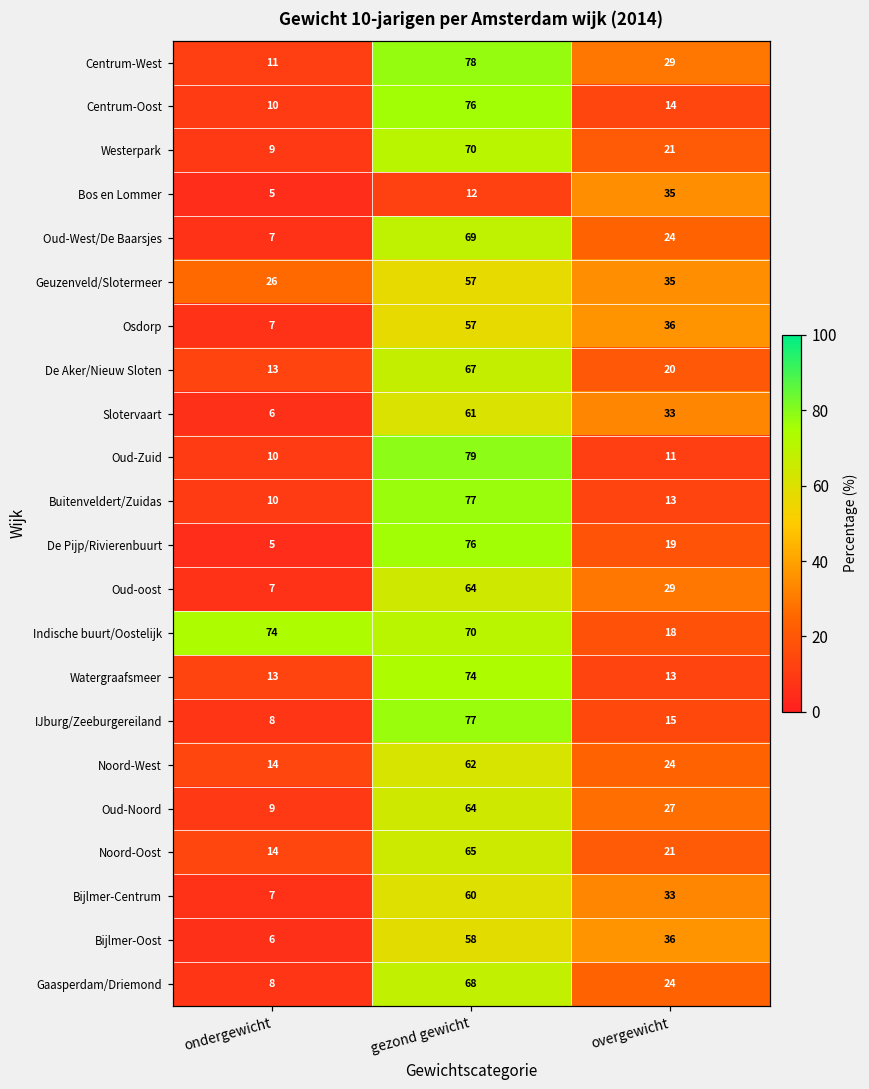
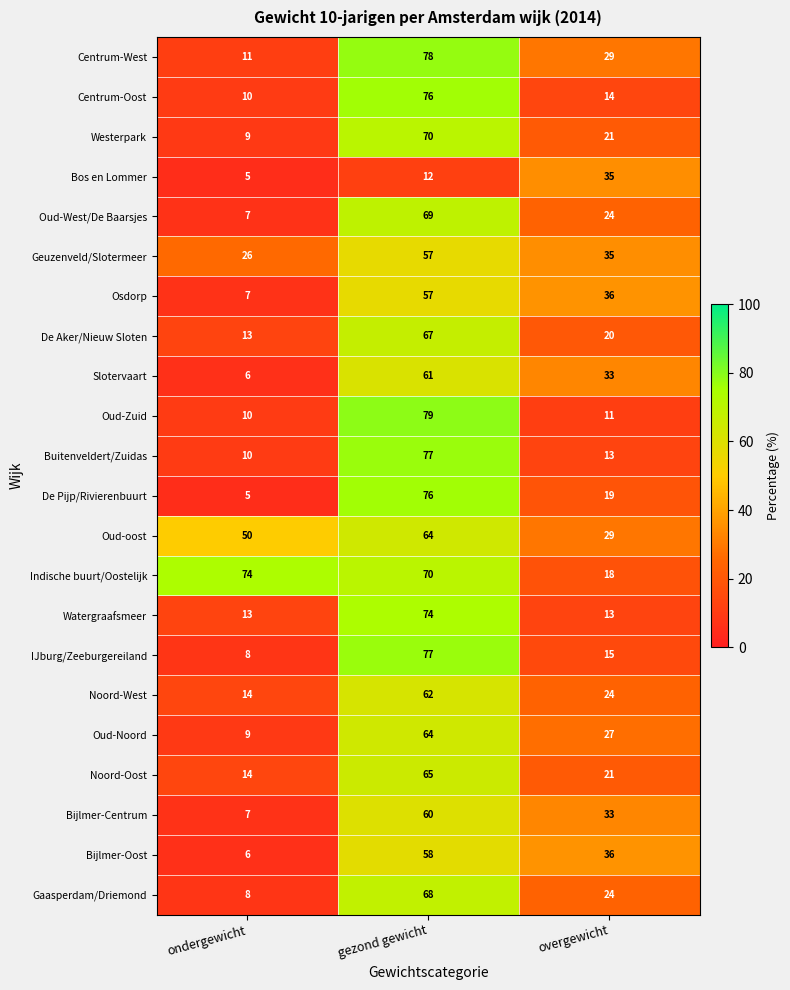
  {
    "Centrum-West": {
      "ondergewicht": 11,
      "gezond gewicht": 78,
      "overgewicht": 29
    },
    "Centrum-Oost": {
      "ondergewicht": 10,
      "gezond gewicht": 76,
      "overgewicht": 14
    },
    "Westerpark": {
      "ondergewicht": 9,
      "gezond gewicht": 70,
      "overgewicht": 21
    },
    "Bos en Lommer": {
      "ondergewicht": 5,
      "gezond gewicht": 12,
      "overgewicht": 35
    },
    "Oud-West/De Baarsjes": {
      "ondergewicht": 7,
      "gezond gewicht": 69,
      "overgewicht": 24
    },
    "Geuzenveld/Slotermeer": {
      "ondergewicht": 26,
      "gezond gewicht": 57,
      "overgewicht": 35
    },
    "Osdorp": {
      "ondergewicht": 7,
      "gezond gewicht": 57,
      "overgewicht": 36
    },
    "De Aker/Nieuw Sloten": {
      "ondergewicht": 13,
      "gezond gewicht": 67,
      "overgewicht": 20
    },
    "Slotervaart": {
      "ondergewicht": 6,
      "gezond gewicht": 61,
      "overgewicht": 33
    },
    "Oud-Zuid": {
      "ondergewicht": 10,
      "gezond gewicht": 79,
      "overgewicht": 11
    },
    "Buitenveldert/Zuidas": {
      "ondergewicht": 10,
      "gezond gewicht": 77,
      "overgewicht": 13
    },
    "De Pijp/Rivierenbuurt": {
      "ondergewicht": 5,
      "gezond gewicht": 76,
      "overgewicht": 19
    },
    "Oud-oost": {
-     "ondergewicht": 7,
+     "ondergewicht": 50,
      "gezond gewicht": 64,
      "overgewicht": 29
    },
    "Indische buurt/Oostelijk": {
      "ondergewicht": 74,
      "gezond gewicht": 70,
      "overgewicht": 18
    },
    "Watergraafsmeer": {
      "ondergewicht": 13,
      "gezond gewicht": 74,
      "overgewicht": 13
    },
    "IJburg/Zeeburgereiland": {
      "ondergewicht": 8,
      "gezond gewicht": 77,
      "overgewicht": 15
    },
    "Noord-West": {
      "ondergewicht": 14,
      "gezond gewicht": 62,
      "overgewicht": 24
    },
    "Oud-Noord": {
      "ondergewicht": 9,
      "gezond gewicht": 64,
      "overgewicht": 27
    },
    "Noord-Oost": {
      "ondergewicht": 14,
      "gezond gewicht": 65,
      "overgewicht": 21
    },
    "Bijlmer-Centrum": {
      "ondergewicht": 7,
      "gezond gewicht": 60,
      "overgewicht": 33
    },
    "Bijlmer-Oost": {
      "ondergewicht": 6,
      "gezond gewicht": 58,
      "overgewicht": 36
    },
    "Gaasperdam/Driemond": {
      "ondergewicht": 8,
      "gezond gewicht": 68,
      "overgewicht": 24
    }
  }
